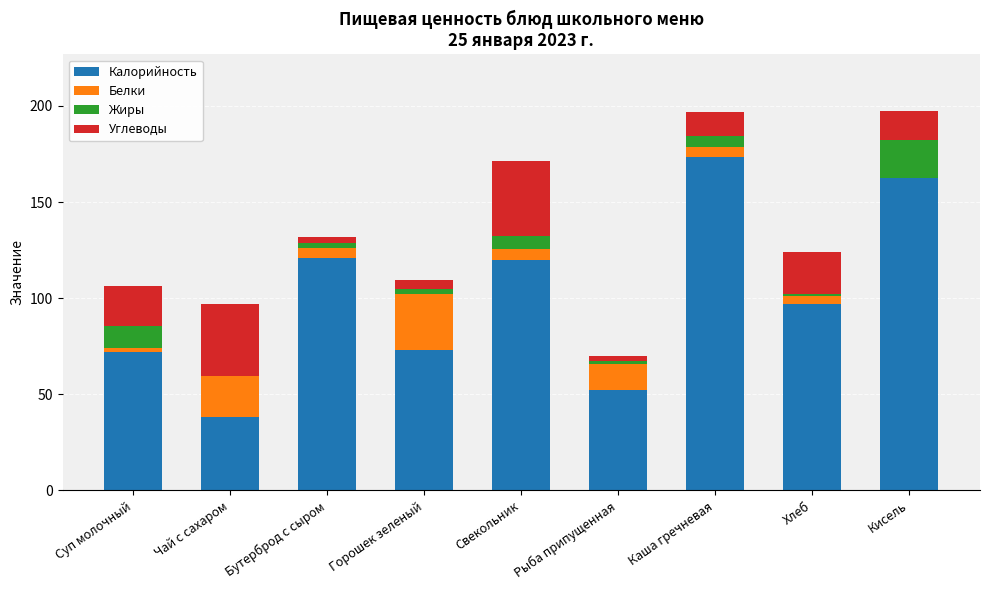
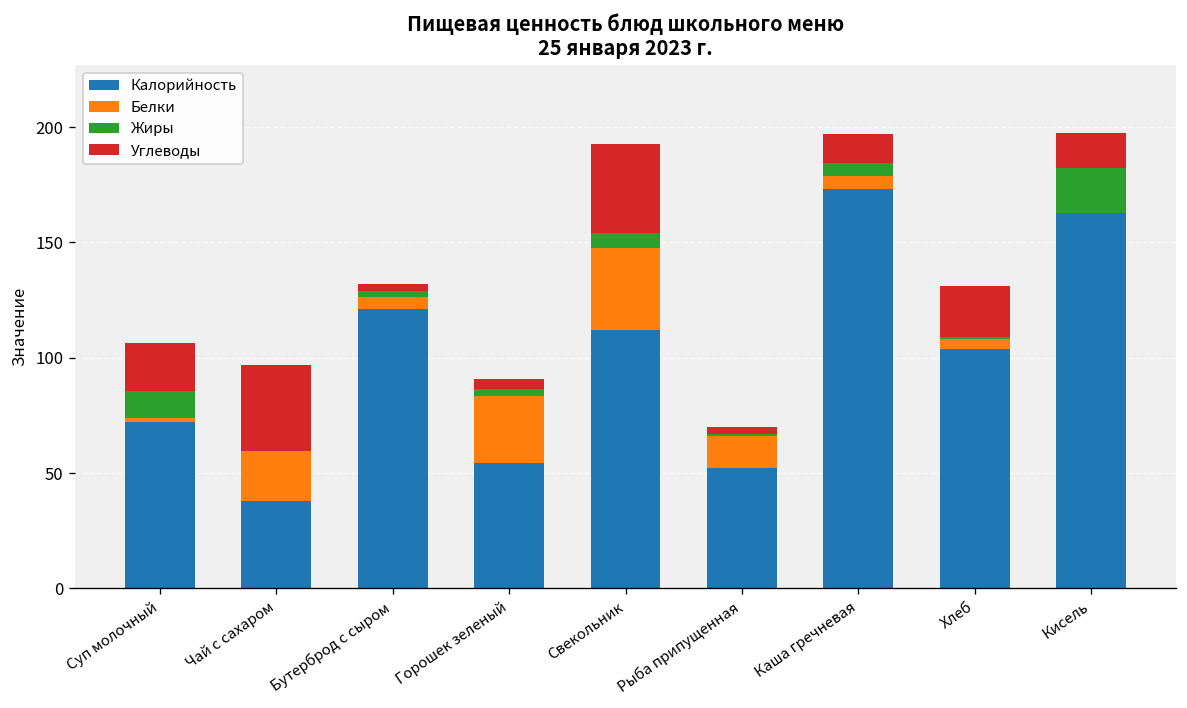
  {
    "Калорийность": {
      "Суп молочный": 72,
      "Чай с сахаром": 38,
      "Бутерброд с сыром": 121,
-     "Горошек зеленый": 73,
-     "Свекольник": 120,
+     "Горошек зеленый": 54,
+     "Свекольник": 112,
      "Рыба припущенная": 52,
      "Каша гречневая": 173,
-     "Хлеб": 97,
+     "Хлеб": 104,
      "Кисель": 163
    },
    "Белки": {
      "Суп молочный": 2,
      "Чай с сахаром": 22,
      "Бутерброд с сыром": 5,
      "Горошек зеленый": 29,
-     "Свекольник": 6,
+     "Свекольник": 35,
      "Рыба припущенная": 14,
      "Каша гречневая": 6,
      "Хлеб": 4,
      "Кисель": 0
    },
    "Жиры": {
      "Суп молочный": 11,
      "Бутерброд с сыром": 3,
      "Горошек зеленый": 3,
      "Свекольник": 7,
      "Каша гречневая": 6,
      "Кисель": 20
    },
    "Углеводы": {
      "Суп молочный": 21,
      "Чай с сахаром": 37,
      "Бутерброд с сыром": 3,
      "Горошек зеленый": 4,
      "Свекольник": 39,
      "Рыба припущенная": 3,
      "Каша гречневая": 12,
      "Хлеб": 22,
      "Кисель": 15
    }
  }
